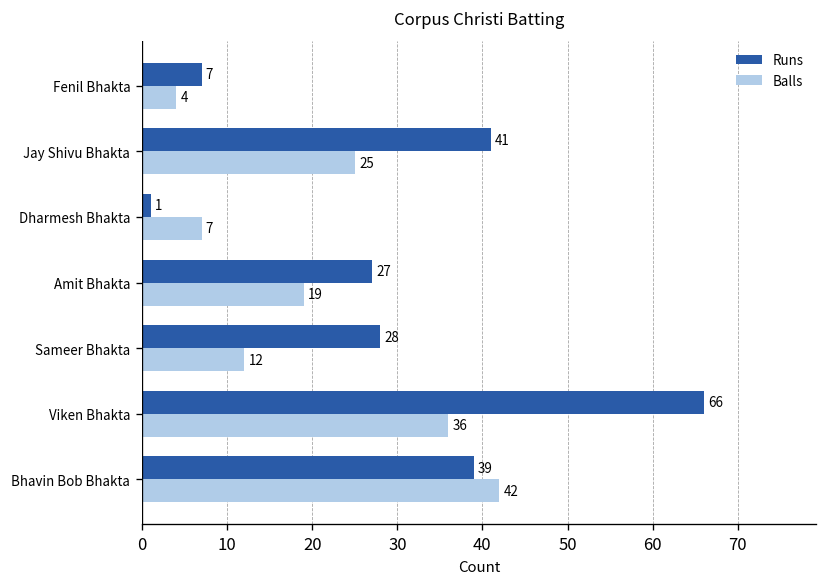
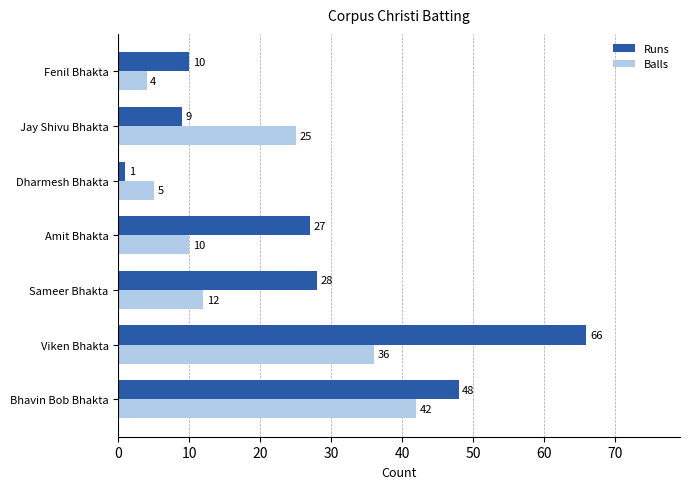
  {
    "Runs": {
-     "Fenil Bhakta": 7,
-     "Jay Shivu Bhakta": 41,
+     "Fenil Bhakta": 10,
+     "Jay Shivu Bhakta": 9,
      "Dharmesh Bhakta": 1,
      "Amit Bhakta": 27,
      "Sameer Bhakta": 28,
      "Viken Bhakta": 66,
-     "Bhavin Bob Bhakta": 39
+     "Bhavin Bob Bhakta": 48
    },
    "Balls": {
      "Fenil Bhakta": 4,
      "Jay Shivu Bhakta": 25,
-     "Dharmesh Bhakta": 7,
-     "Amit Bhakta": 19,
+     "Dharmesh Bhakta": 5,
+     "Amit Bhakta": 10,
      "Sameer Bhakta": 12,
      "Viken Bhakta": 36,
      "Bhavin Bob Bhakta": 42
    }
  }
